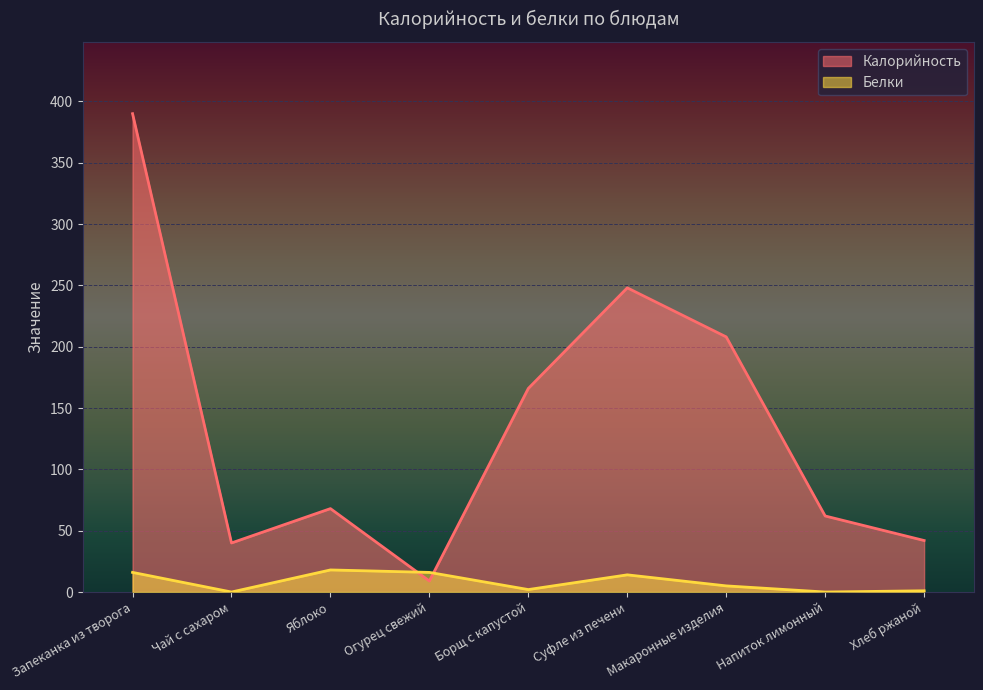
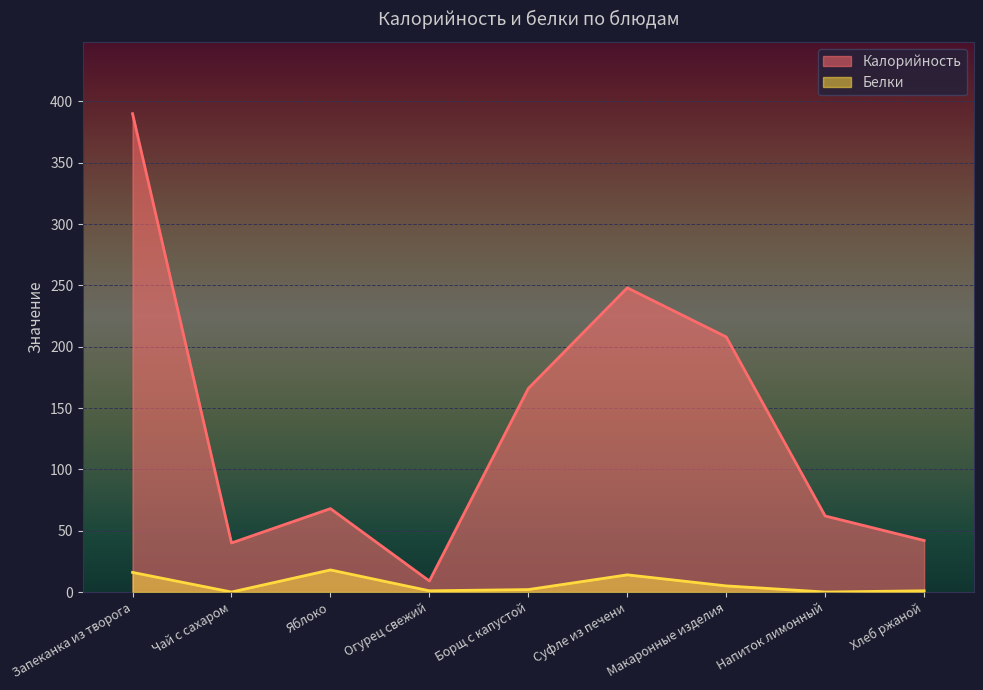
  {
    "Калорийность": {
      "Запеканка из творога": 390,
      "Чай с сахаром": 40,
      "Яблоко": 68,
      "Огурец свежий": 9,
      "Борщ с капустой": 166,
      "Суфле из печени": 248,
      "Макаронные изделия": 208,
      "Напиток лимонный": 62,
      "Хлеб ржаной": 42
    },
    "Белки": {
      "Запеканка из творога": 16,
      "Чай с сахаром": 0,
      "Яблоко": 18,
-     "Огурец свежий": 16,
+     "Огурец свежий": 1,
      "Борщ с капустой": 2,
      "Суфле из печени": 14,
      "Макаронные изделия": 5,
      "Напиток лимонный": 0,
      "Хлеб ржаной": 1
    }
  }
